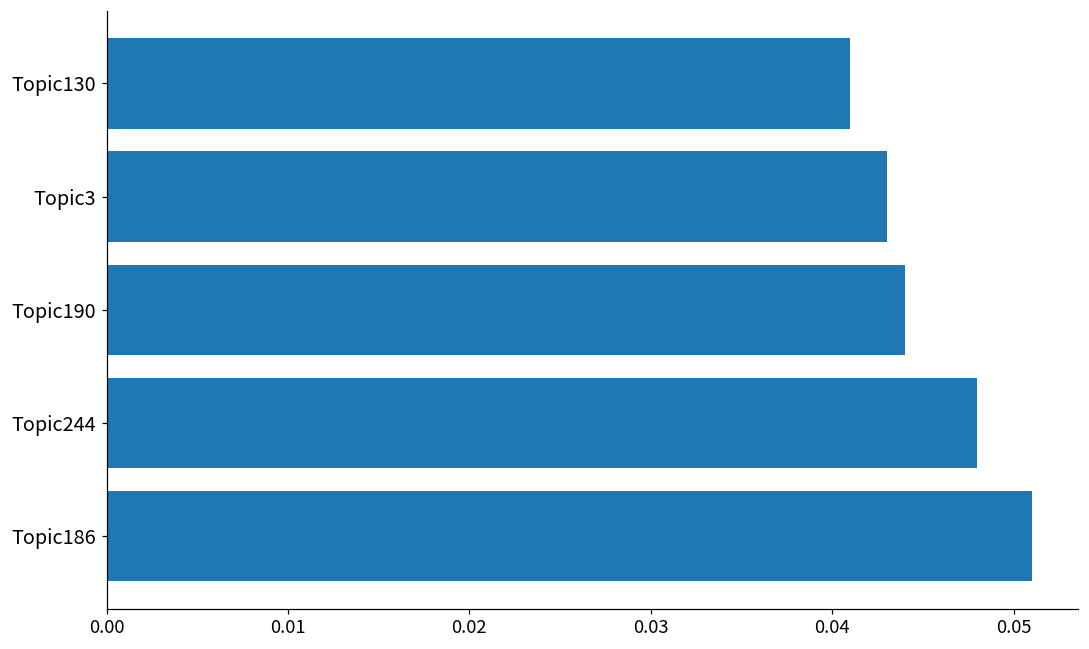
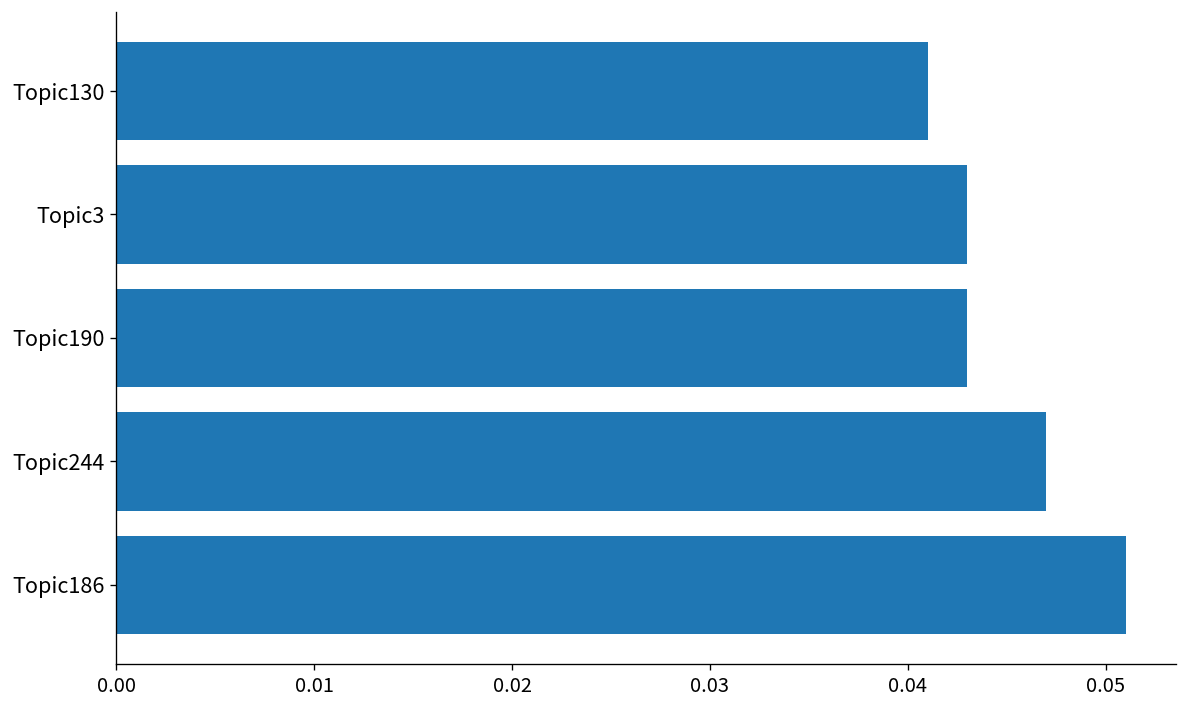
  {
    "Topic130": 0.041,
    "Topic3": 0.043,
-   "Topic190": 0.044,
-   "Topic244": 0.048,
+   "Topic190": 0.043,
+   "Topic244": 0.047,
    "Topic186": 0.051
  }
